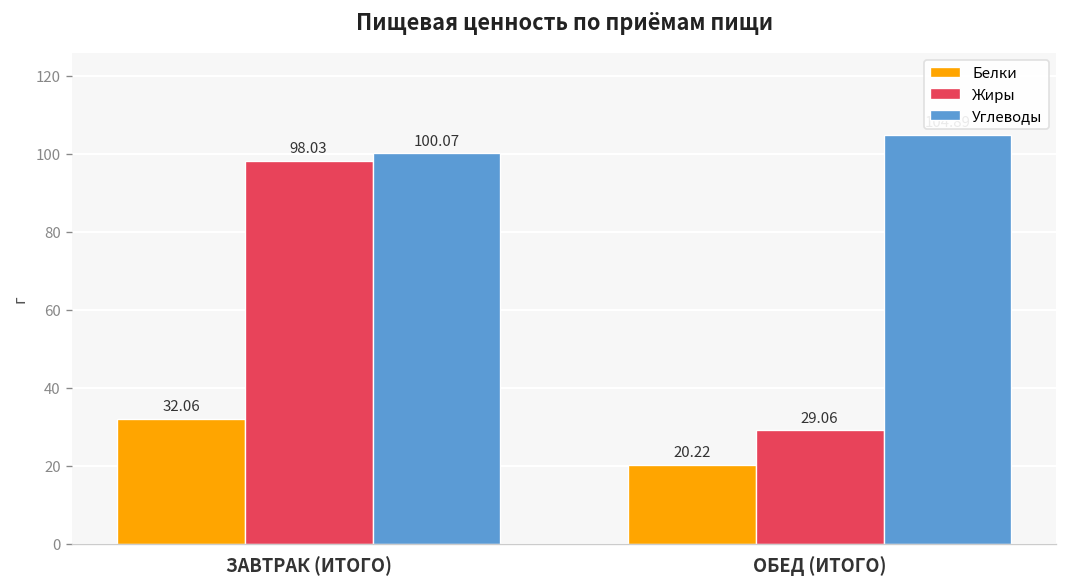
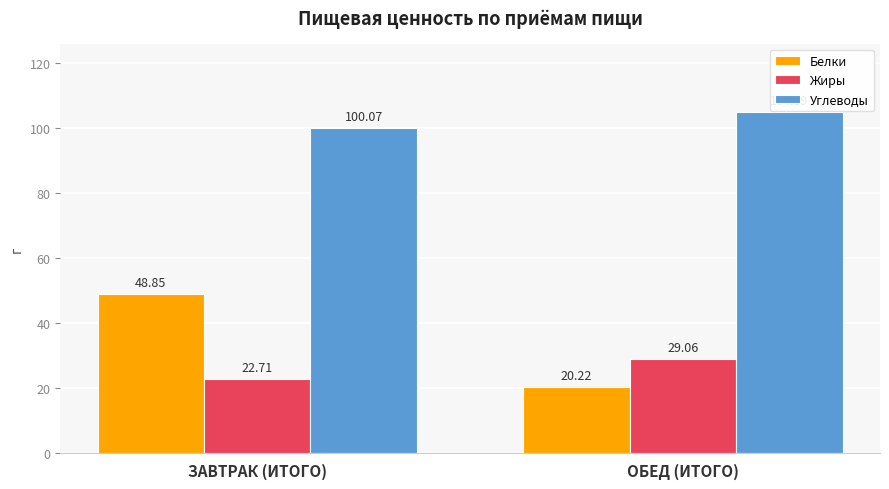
  {
    "Белки": {
-     "ЗАВТРАК (ИТОГО)": 32.06,
+     "ЗАВТРАК (ИТОГО)": 48.85,
      "ОБЕД (ИТОГО)": 20.22
    },
    "Жиры": {
-     "ЗАВТРАК (ИТОГО)": 98.03,
+     "ЗАВТРАК (ИТОГО)": 22.71,
      "ОБЕД (ИТОГО)": 29.06
    },
    "Углеводы": {
      "ЗАВТРАК (ИТОГО)": 100.07
    }
  }
